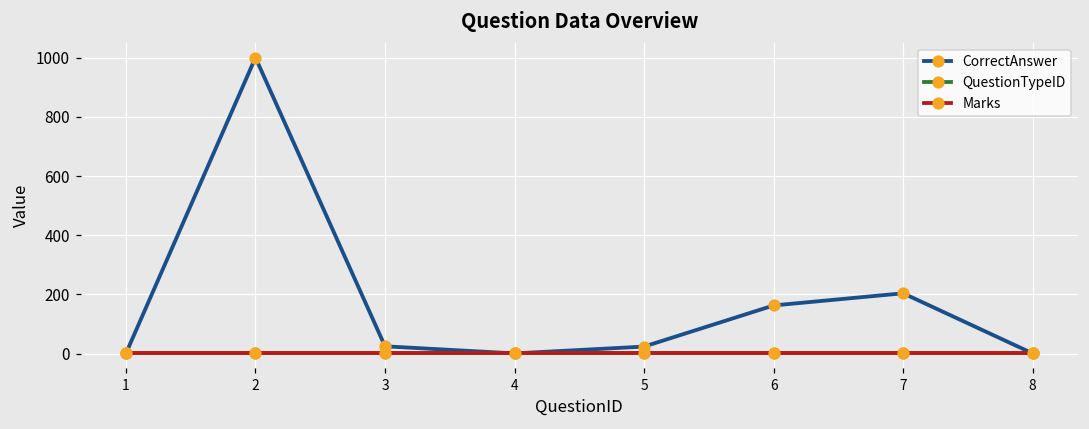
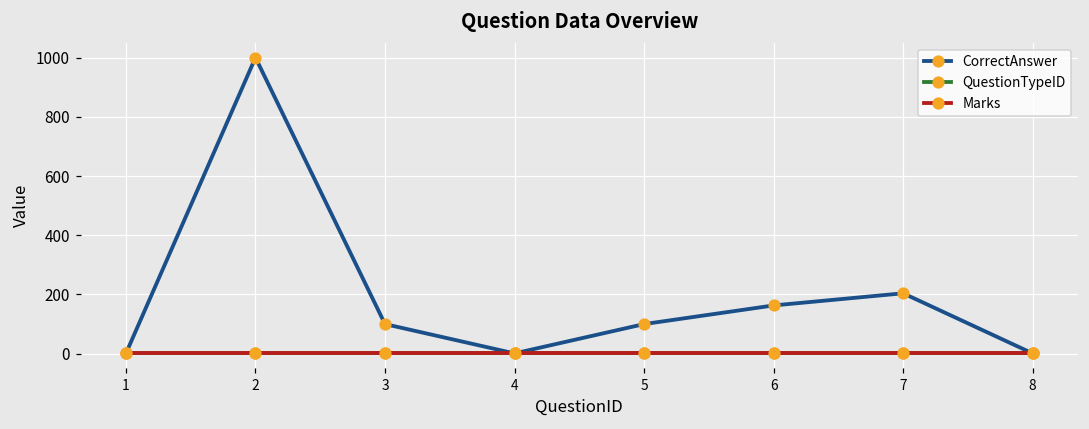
  {
    "CorrectAnswer": {
      "2": 1000,
-     "3": 30,
-     "5": 20,
+     "3": 100,
+     "5": 100,
      "6": 160,
      "7": 200
    },
    "Marks": {
      "2": 0,
      "3": 0,
      "5": 0,
      "6": 0,
      "7": 0
    }
  }
